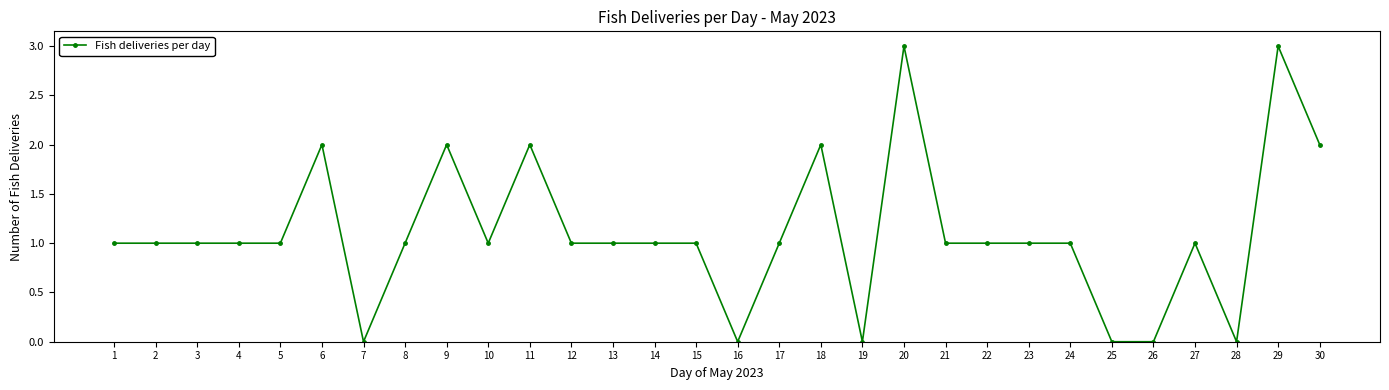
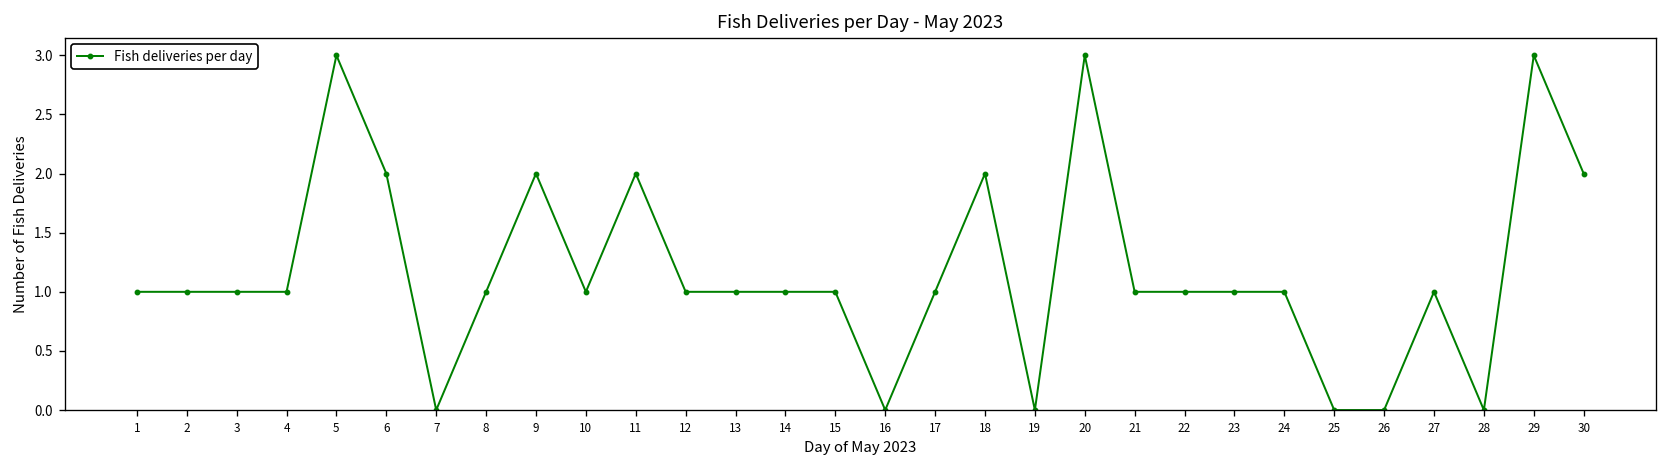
  {
    "1": 1,
    "2": 1,
    "3": 1,
    "4": 1,
-   "5": 1,
+   "5": 3,
    "6": 2,
    "7": 0,
    "8": 1,
    "9": 2,
    "10": 1,
    "11": 2,
    "12": 1,
    "13": 1,
    "14": 1,
    "15": 1,
    "16": 0,
    "17": 1,
    "18": 2,
    "19": 0,
    "20": 3,
    "21": 1,
    "22": 1,
    "23": 1,
    "24": 1,
    "25": 0,
    "26": 0,
    "27": 1,
    "28": 0,
    "29": 3,
    "30": 2
  }
